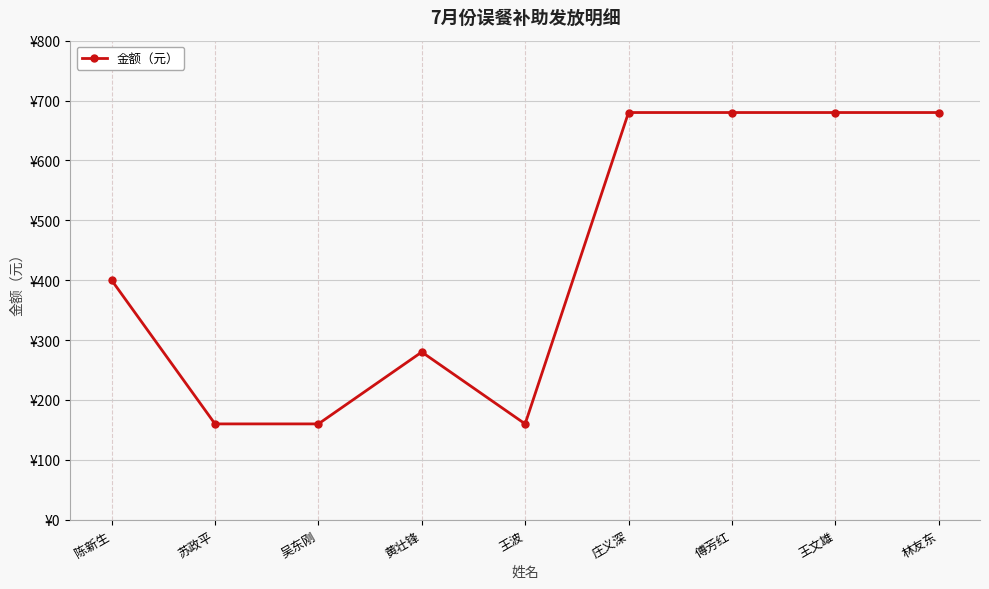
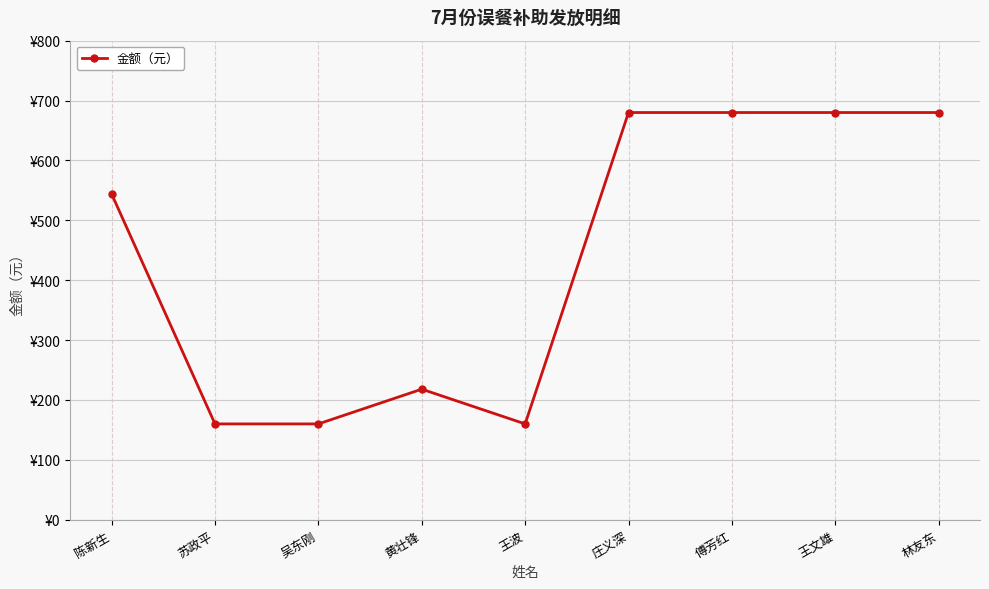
  {
-   "陈新生": "¥400",
+   "陈新生": "¥540",
    "苏政平": "¥160",
    "吴东刚": "¥160",
-   "黄壮锋": "¥280",
+   "黄壮锋": "¥220",
    "王波": "¥160",
    "庄义深": "¥680",
    "傅芳红": "¥680",
    "王文雄": "¥680",
    "林友东": "¥680"
  }
